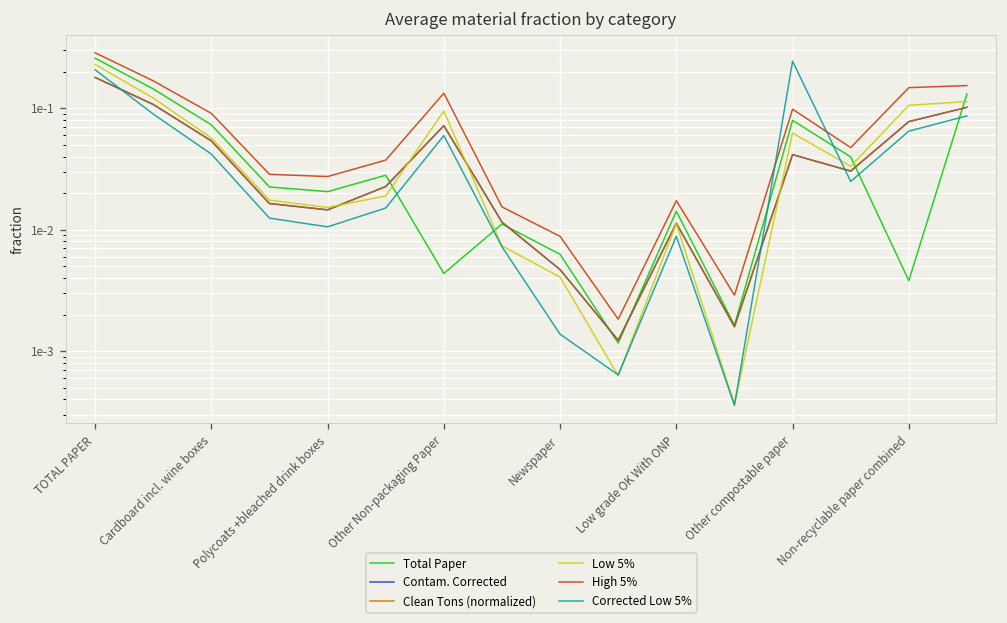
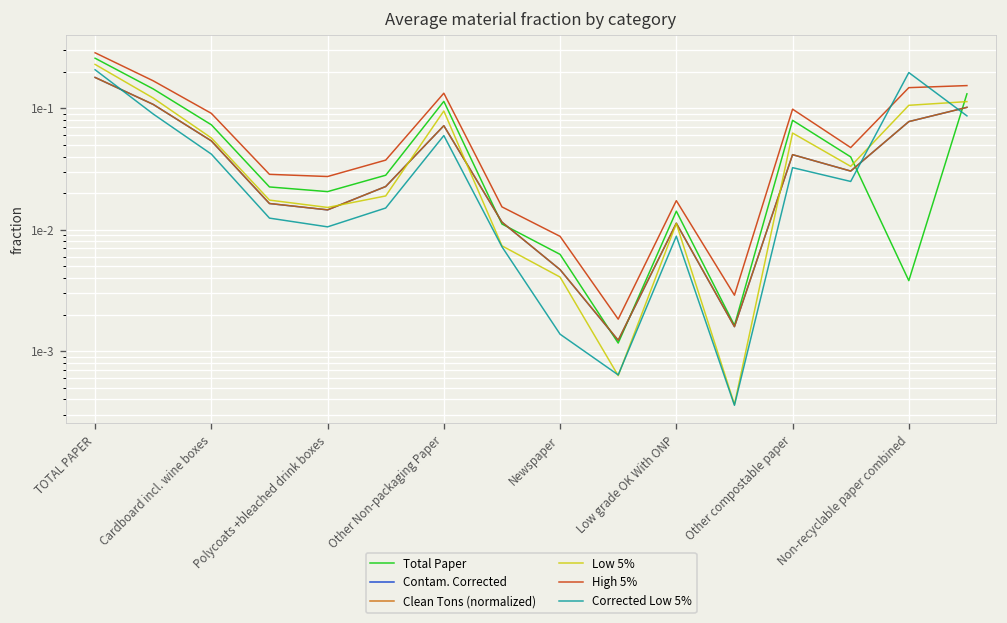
  {
    "Total Paper": {
      "TOTAL PAPER": 0.26,
      "Cardboard incl. wine boxes": 0.07,
      "Polycoats +bleached drink boxes": 0.021,
-     "Other Non-packaging Paper": 0.0044,
+     "Other Non-packaging Paper": 0.11,
      "Newspaper": 0.006,
      "Low grade OK With ONP": 0.014,
      "Other compostable paper": 0.08,
      "Non-recyclable paper combined": 0.0038
    },
    "Low 5%": {
      "TOTAL PAPER": 0.23,
      "Other Non-packaging Paper": 0.09,
      "Newspaper": 0.0041,
      "Other compostable paper": 0.06,
      "Non-recyclable paper combined": 0.11
    },
    "Corrected Low 5%": {
      "TOTAL PAPER": 0.21,
      "Cardboard incl. wine boxes": 0.042,
      "Polycoats +bleached drink boxes": 0.011,
      "Other Non-packaging Paper": 0.06,
      "Newspaper": 0.0014,
      "Low grade OK With ONP": 0.009,
-     "Other compostable paper": 0.24,
-     "Non-recyclable paper combined": 0.06
+     "Other compostable paper": 0.032,
+     "Non-recyclable paper combined": 0.20
    }
  }
